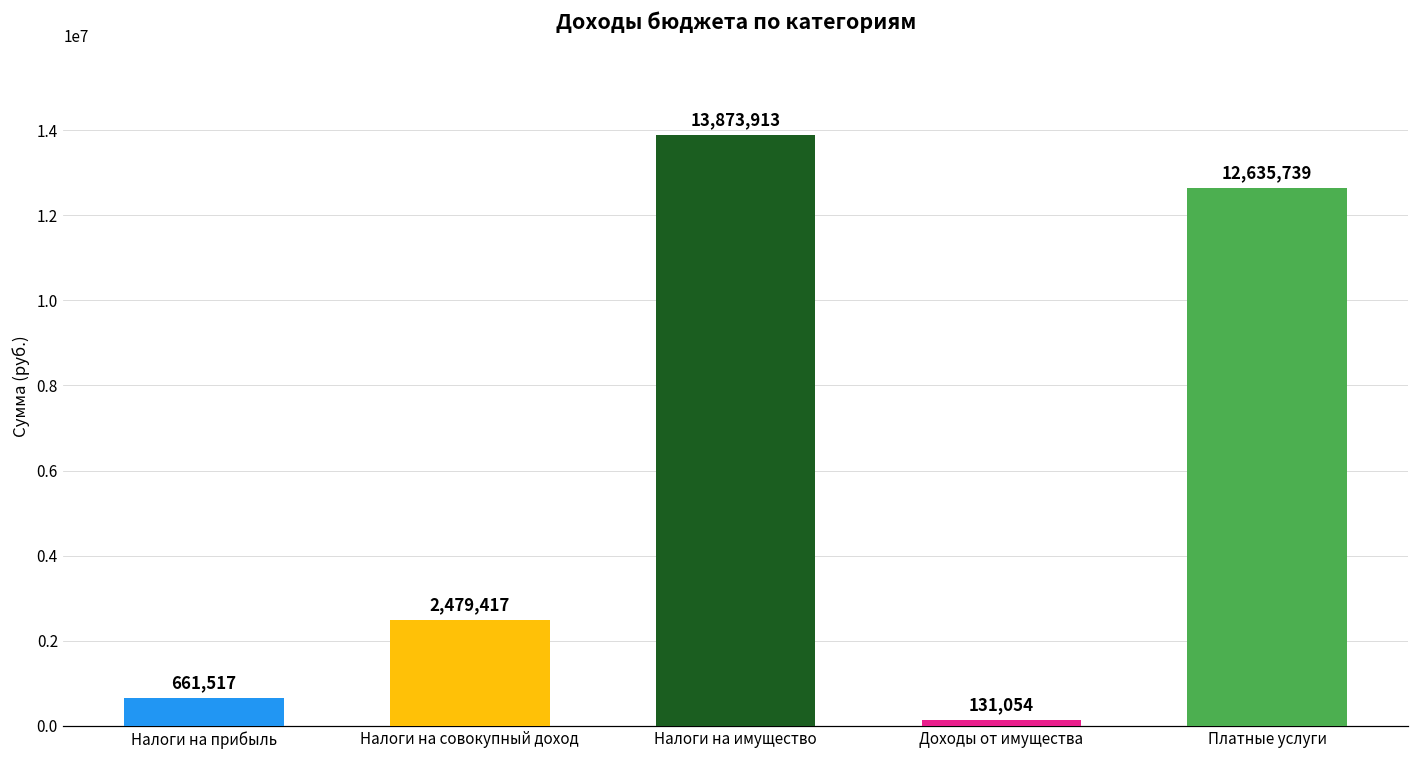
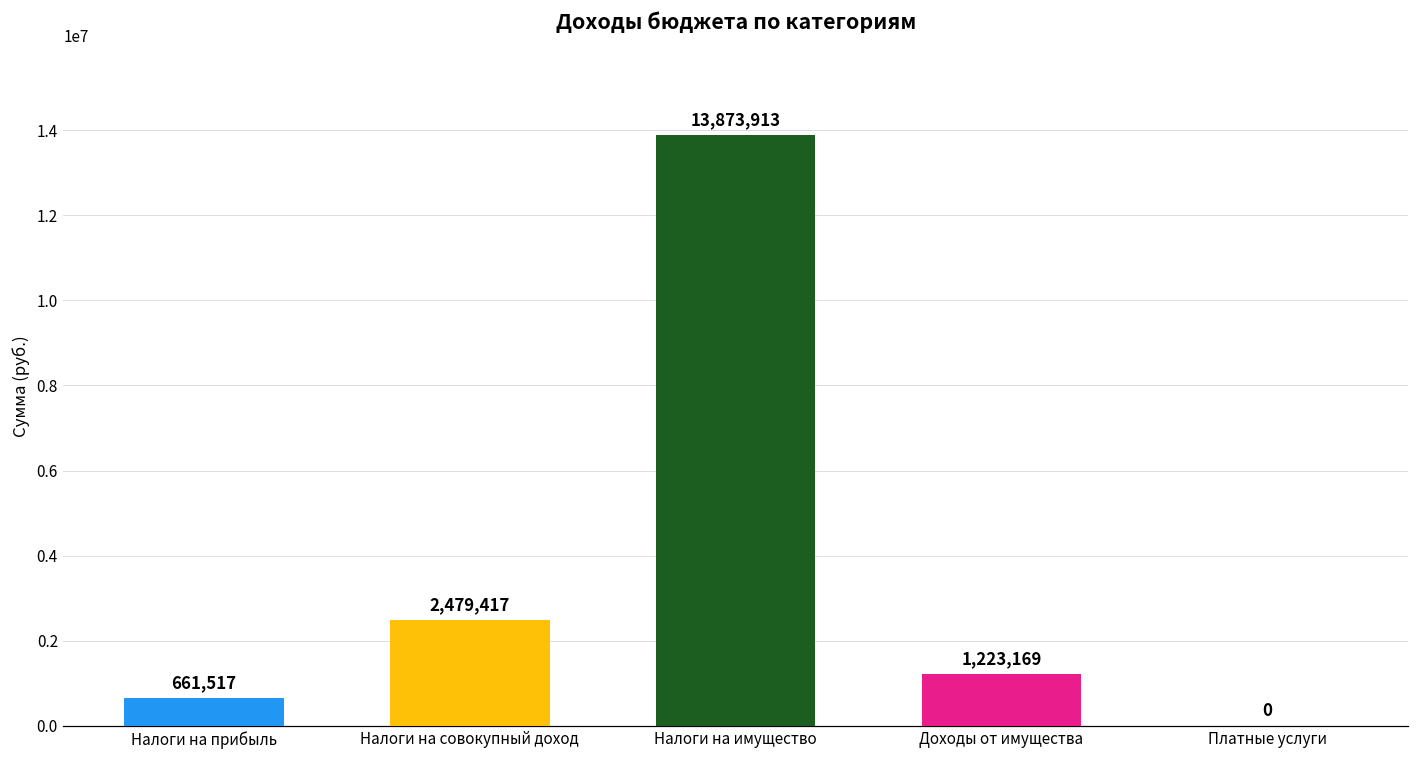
  {
    "Налоги на прибыль": "661,517",
    "Налоги на совокупный доход": "2,479,417",
    "Налоги на имущество": "13,873,913",
-   "Доходы от имущества": "131,054",
-   "Платные услуги": "12,635,739"
+   "Доходы от имущества": "1,223,169",
+   "Платные услуги": "0"
  }
